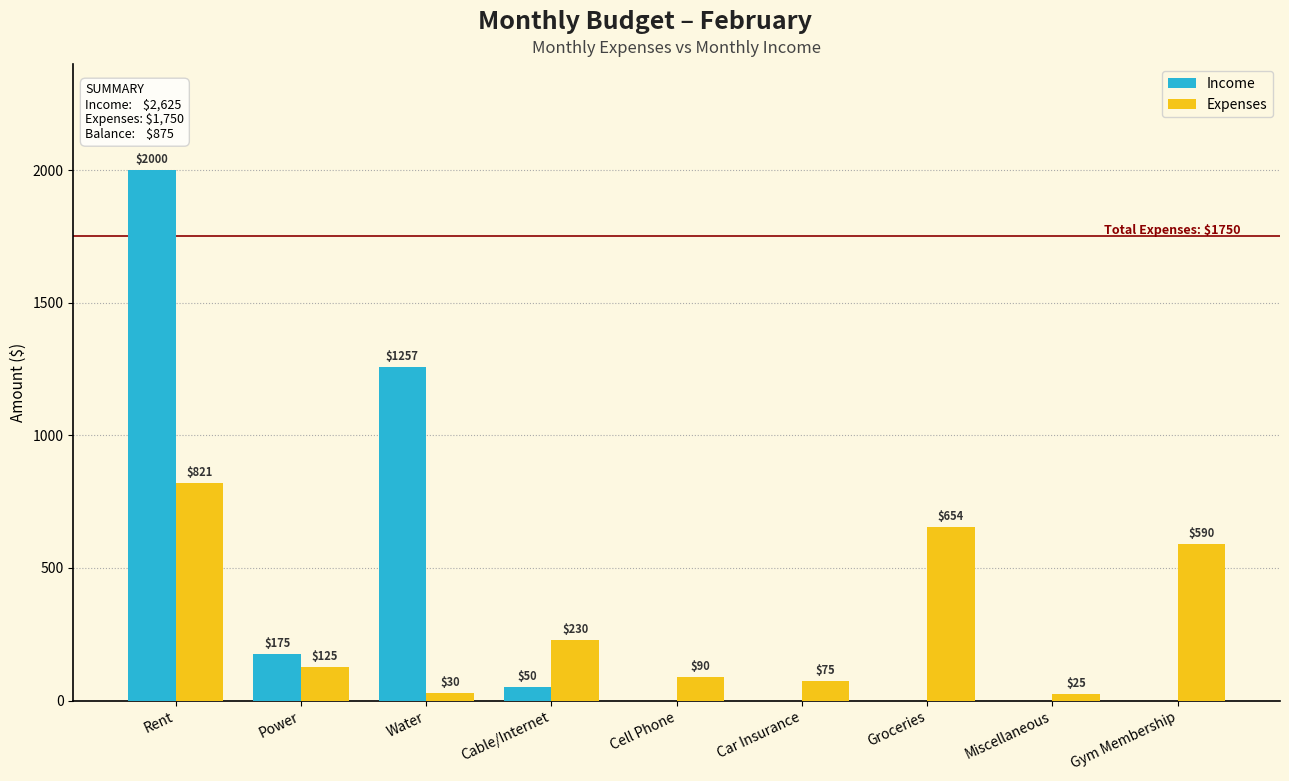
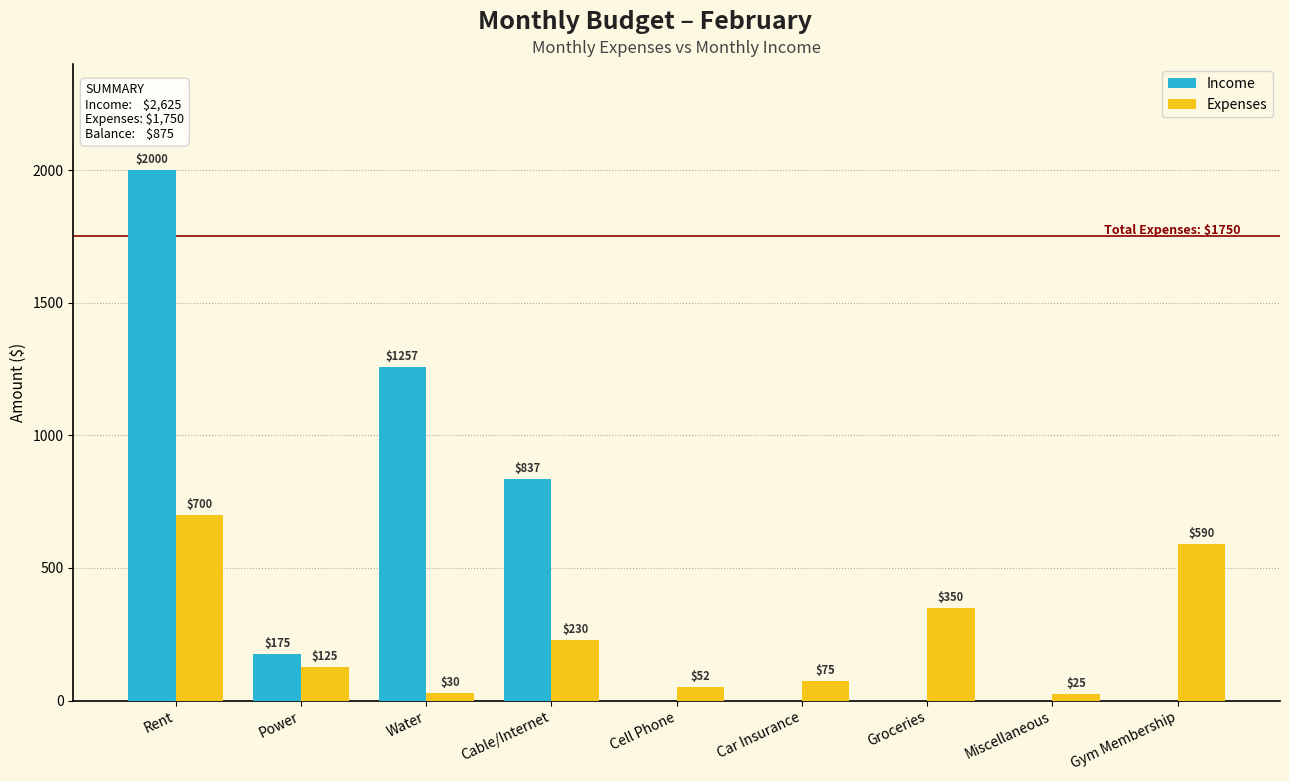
  {
    "Income": {
      "Rent": "$2000",
      "Power": "$175",
      "Water": "$1257",
-     "Cable/Internet": "$50"
+     "Cable/Internet": "$837"
    },
    "Expenses": {
-     "Rent": "$821",
+     "Rent": "$700",
      "Power": "$125",
      "Water": "$30",
      "Cable/Internet": "$230",
-     "Cell Phone": "$90",
+     "Cell Phone": "$52",
      "Car Insurance": "$75",
-     "Groceries": "$654",
+     "Groceries": "$350",
      "Miscellaneous": "$25",
      "Gym Membership": "$590"
    }
  }
